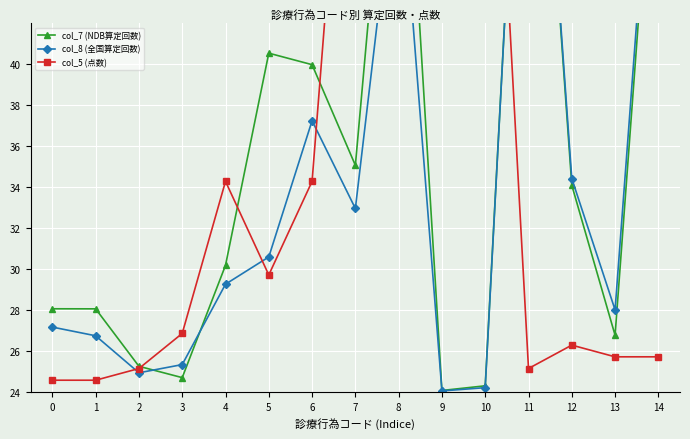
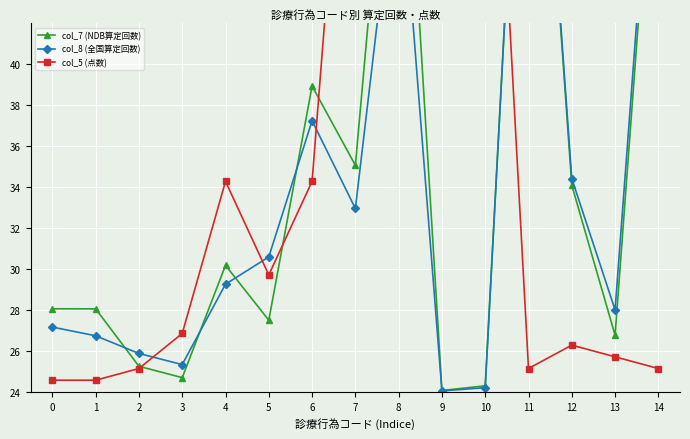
  {
    "col_7 (NDB算定回数)": {
      "0": 28.1,
      "1": 28.1,
      "3": 24.7,
      "4": 30.2,
-     "5": 40.5,
-     "6": 40.0,
+     "5": 27.5,
+     "6": 38.9,
      "7": 35.1,
      "12": 34.1,
      "13": 26.8
    },
    "col_8 (全国算定回数)": {
      "0": 27.2,
      "1": 26.7,
-     "2": 24.9,
+     "2": 25.9,
      "3": 25.3,
      "4": 29.3,
      "5": 30.6,
      "6": 37.2,
      "7": 33.0,
      "12": 34.4,
      "13": 28.0
    },
    "col_5 (点数)": {
      "0": 24.6,
      "1": 24.6,
      "3": 26.9,
      "4": 34.3,
      "5": 29.7,
      "6": 34.3,
      "11": 25.1,
      "12": 26.3,
      "13": 25.7,
-     "14": 25.7
+     "14": 25.1
    }
  }
